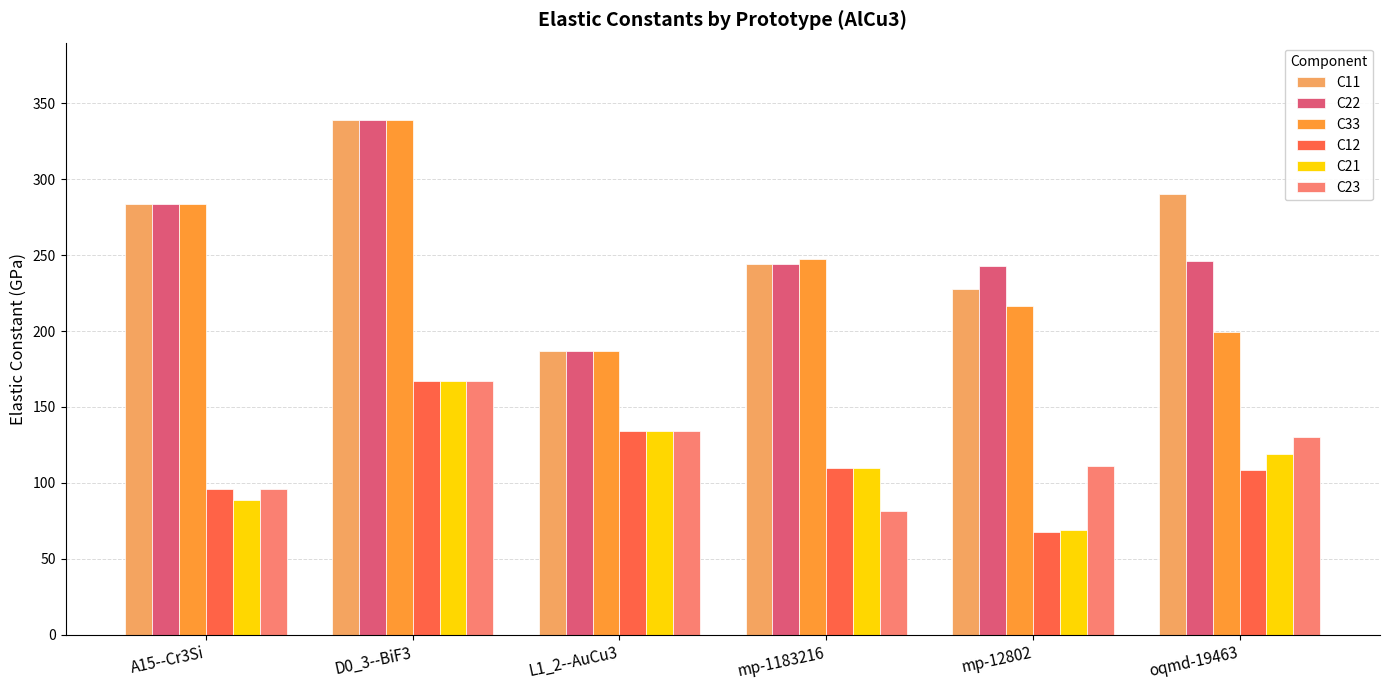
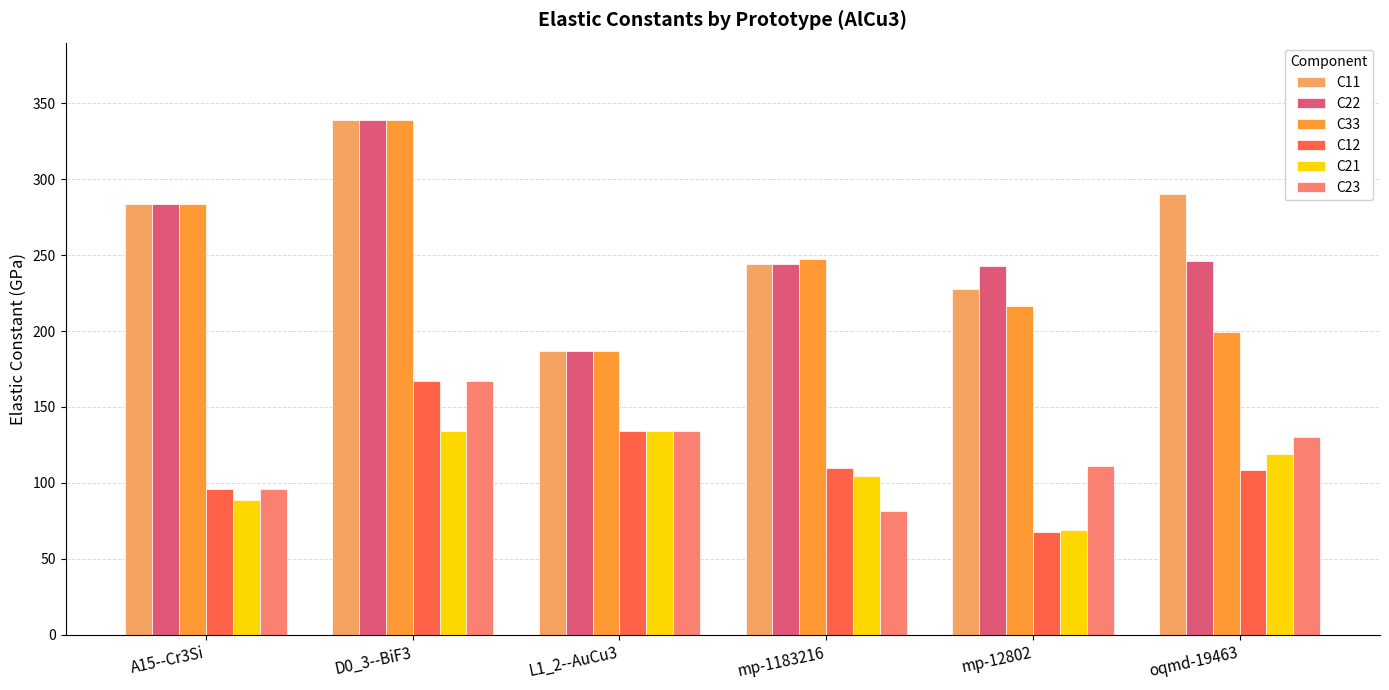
  {
    "C21": {
      "A15--Cr3Si": 89,
-     "D0_3--BiF3": 167,
+     "D0_3--BiF3": 134,
      "L1_2--AuCu3": 134,
-     "mp-1183216": 110,
+     "mp-1183216": 104,
      "mp-12802": 69,
      "oqmd-19463": 119
    }
  }
